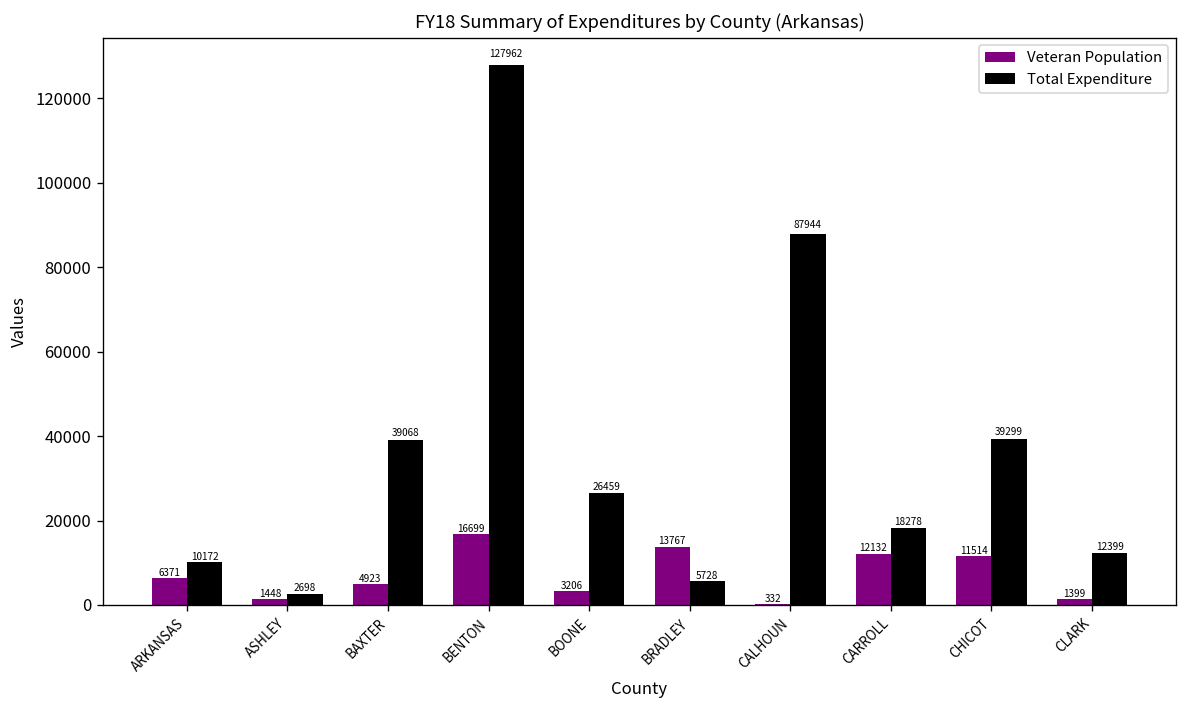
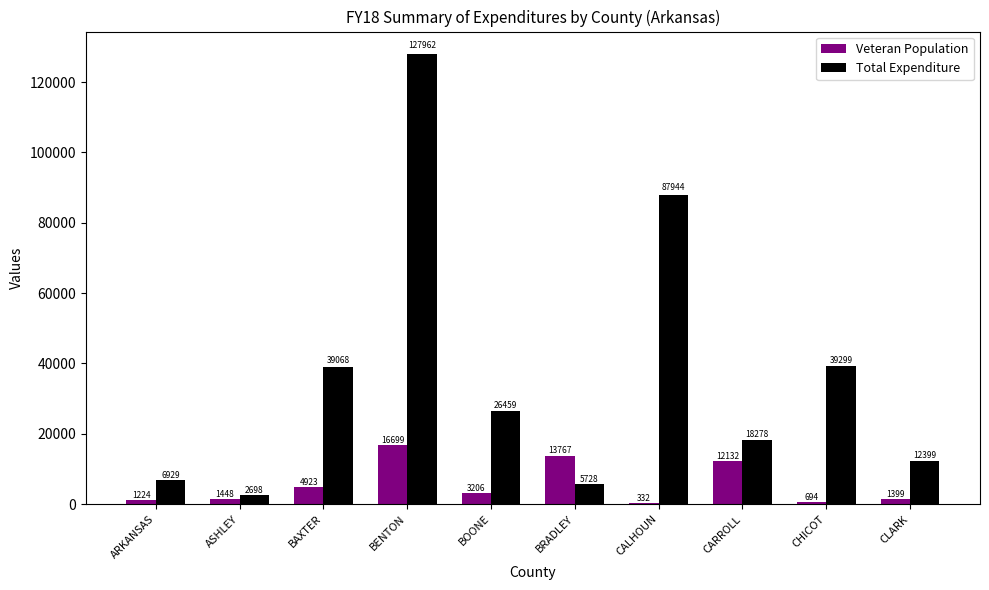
  {
    "Veteran Population": {
-     "ARKANSAS": 6371,
+     "ARKANSAS": 1224,
      "ASHLEY": 1448,
      "BAXTER": 4923,
      "BENTON": 16699,
      "BOONE": 3206,
      "BRADLEY": 13767,
      "CALHOUN": 332,
      "CARROLL": 12132,
-     "CHICOT": 11514,
+     "CHICOT": 694,
      "CLARK": 1399
    },
    "Total Expenditure": {
-     "ARKANSAS": 10172,
+     "ARKANSAS": 6929,
      "ASHLEY": 2698,
      "BAXTER": 39068,
      "BENTON": 127962,
      "BOONE": 26459,
      "BRADLEY": 5728,
      "CALHOUN": 87944,
      "CARROLL": 18278,
      "CHICOT": 39299,
      "CLARK": 12399
    }
  }
